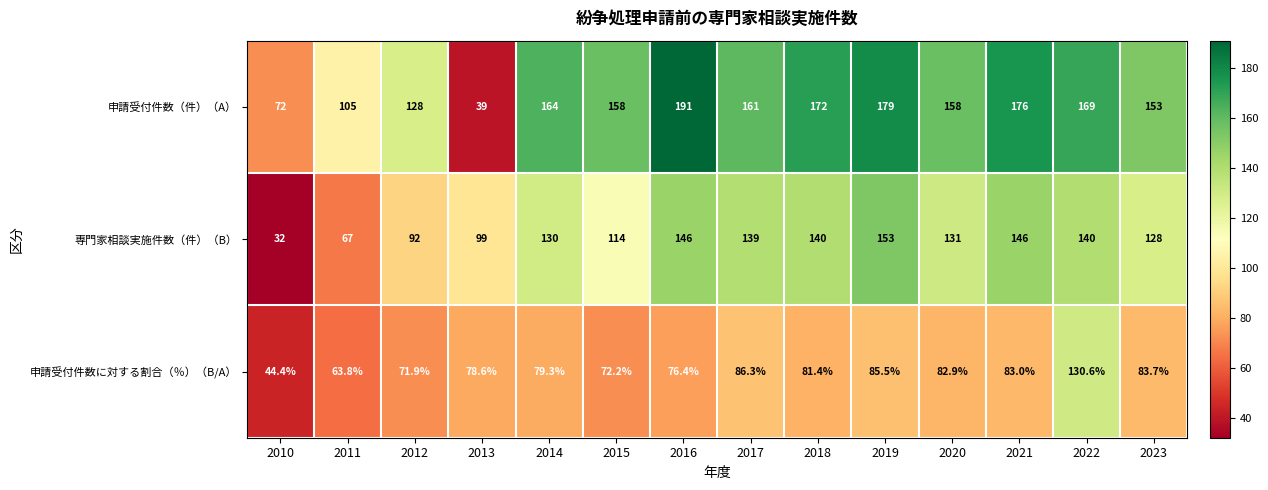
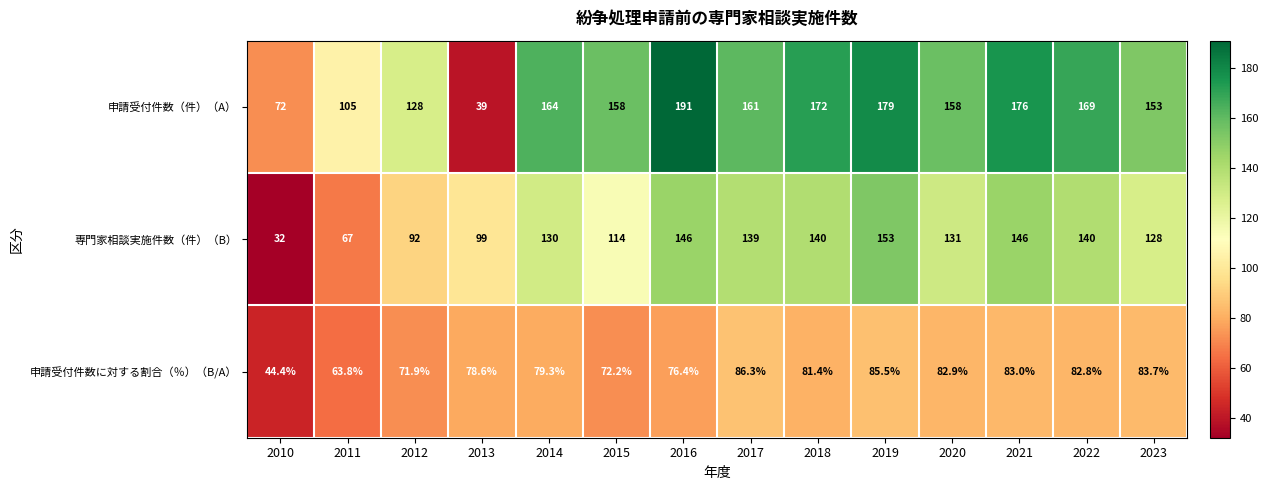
  {
    "申請受付件数（件）（A）": {
      "2010": "72",
      "2011": "105",
      "2012": "128",
      "2013": "39",
      "2014": "164",
      "2015": "158",
      "2016": "191",
      "2017": "161",
      "2018": "172",
      "2019": "179",
      "2020": "158",
      "2021": "176",
      "2022": "169",
      "2023": "153"
    },
    "専門家相談実施件数（件）（B）": {
      "2010": "32",
      "2011": "67",
      "2012": "92",
      "2013": "99",
      "2014": "130",
      "2015": "114",
      "2016": "146",
      "2017": "139",
      "2018": "140",
      "2019": "153",
      "2020": "131",
      "2021": "146",
      "2022": "140",
      "2023": "128"
    },
    "申請受付件数に対する割合（％）（B/A）": {
      "2010": "44.4%",
      "2011": "63.8%",
      "2012": "71.9%",
      "2013": "78.6%",
      "2014": "79.3%",
      "2015": "72.2%",
      "2016": "76.4%",
      "2017": "86.3%",
      "2018": "81.4%",
      "2019": "85.5%",
      "2020": "82.9%",
      "2021": "83.0%",
-     "2022": "130.6%",
+     "2022": "82.8%",
      "2023": "83.7%"
    }
  }
